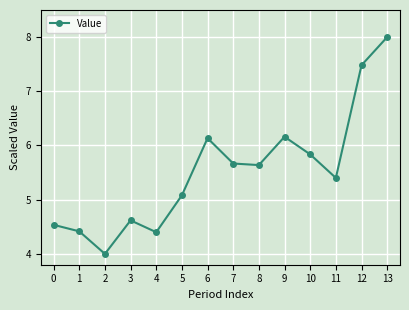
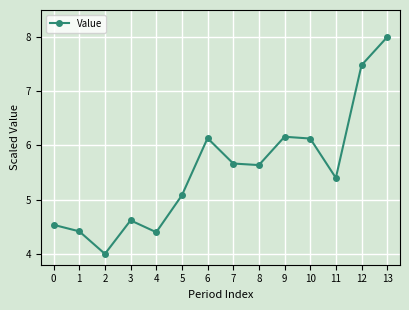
  {
    "0": 4.5,
    "1": 4.4,
    "2": 4.0,
    "3": 4.6,
    "4": 4.4,
    "5": 5.1,
    "6": 6.1,
    "7": 5.7,
    "8": 5.6,
    "9": 6.2,
-   "10": 5.8,
+   "10": 6.1,
    "11": 5.4,
    "12": 7.5,
    "13": 8.0
  }
